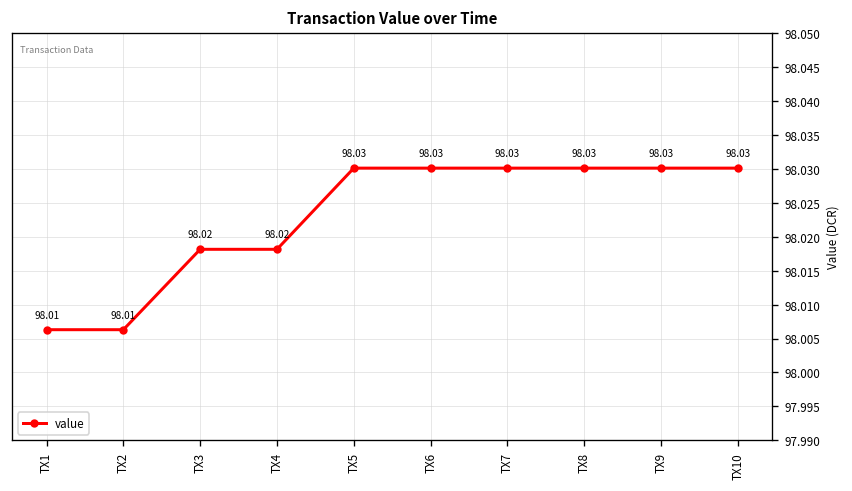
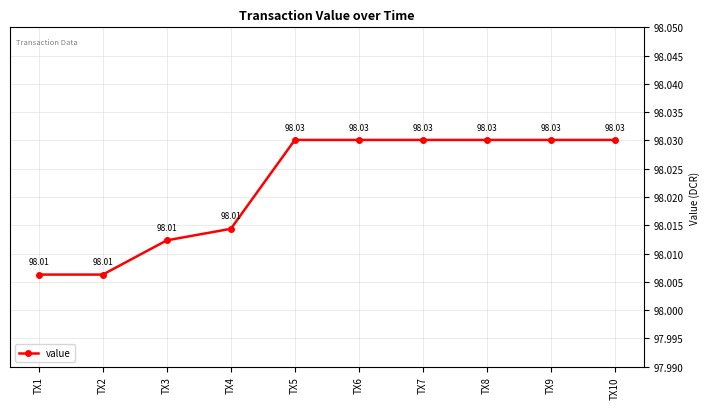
  {
    "TX1": 98.01,
    "TX2": 98.01,
-   "TX3": 98.02,
-   "TX4": 98.02,
+   "TX3": 98.01,
+   "TX4": 98.01,
    "TX5": 98.03,
    "TX6": 98.03,
    "TX7": 98.03,
    "TX8": 98.03,
    "TX9": 98.03,
    "TX10": 98.03
  }
